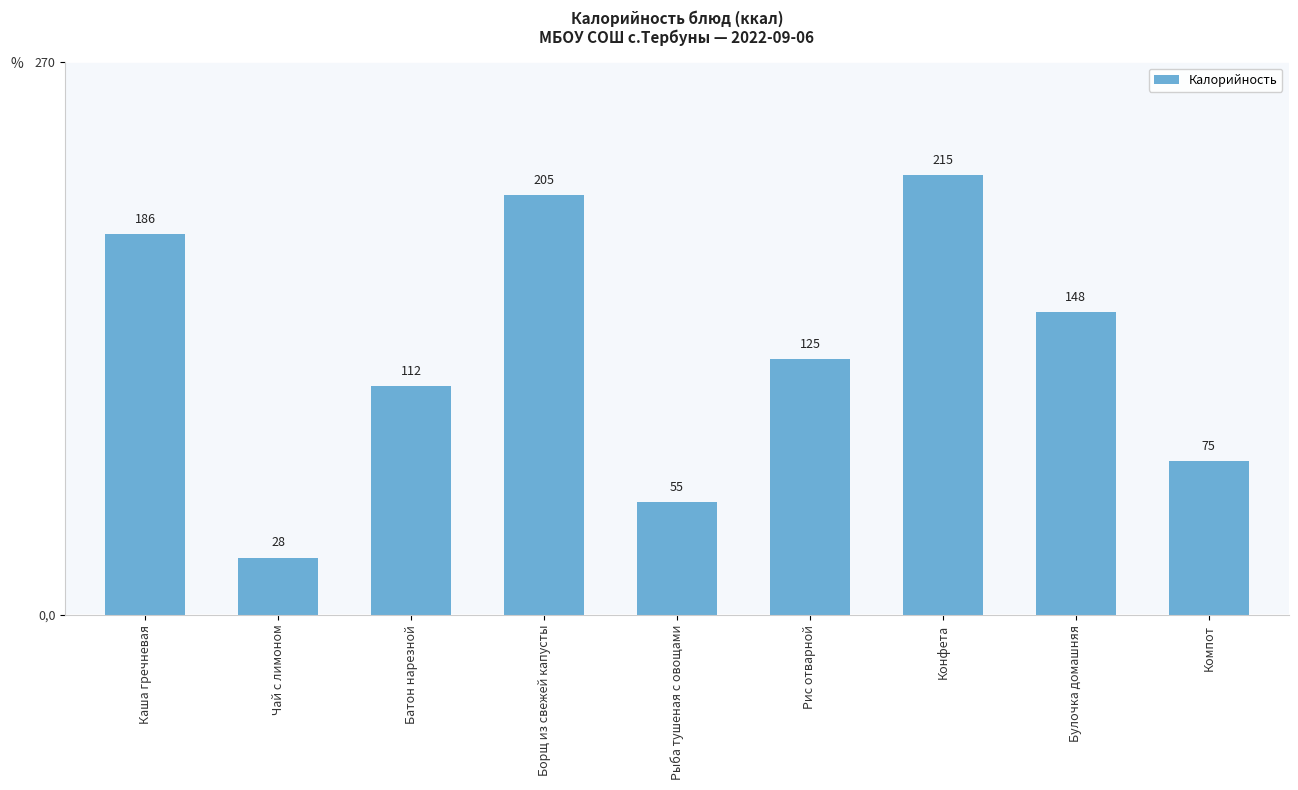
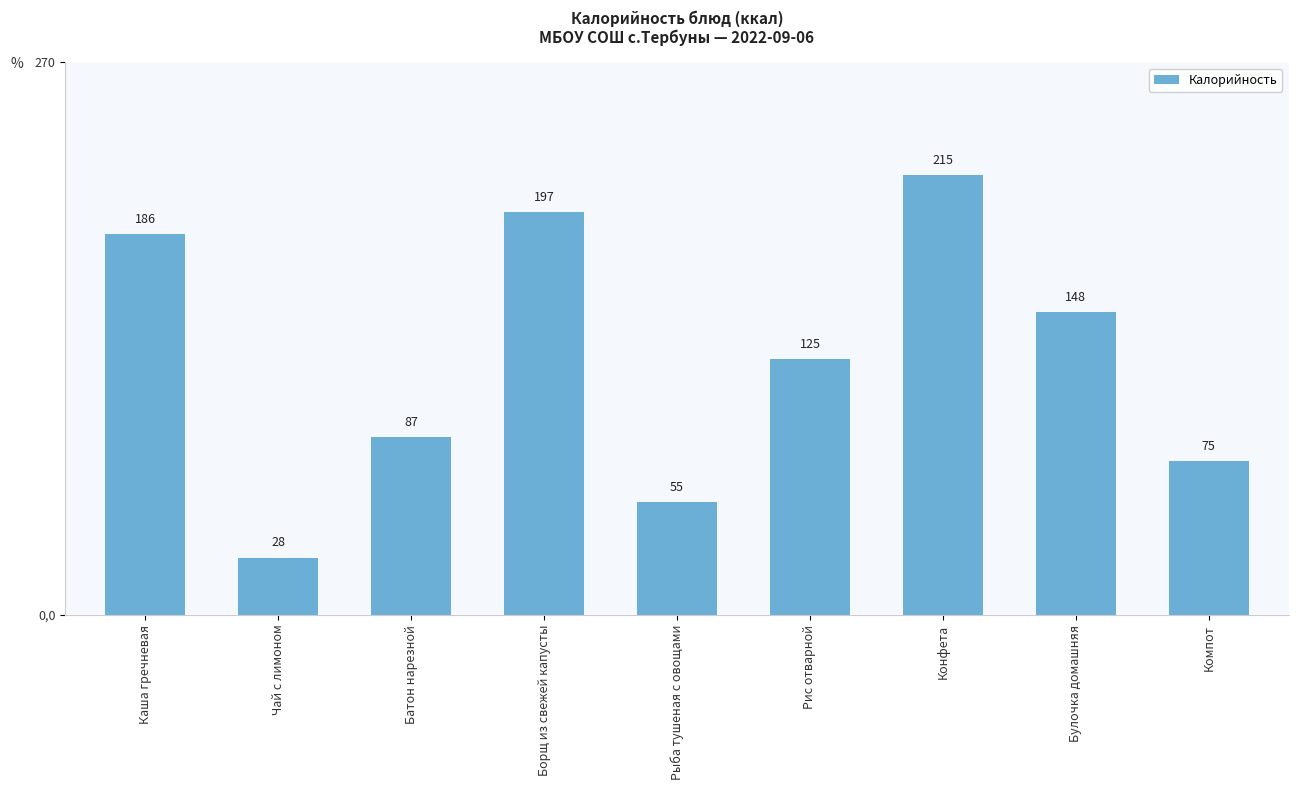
  {
    "Каша гречневая": 186,
    "Чай с лимоном": 28,
-   "Батон нарезной": 112,
-   "Борщ из свежей капусты": 205,
+   "Батон нарезной": 87,
+   "Борщ из свежей капусты": 197,
    "Рыба тушеная с овощами": 55,
    "Рис отварной": 125,
    "Конфета": 215,
    "Булочка домашняя": 148,
    "Компот": 75
  }
